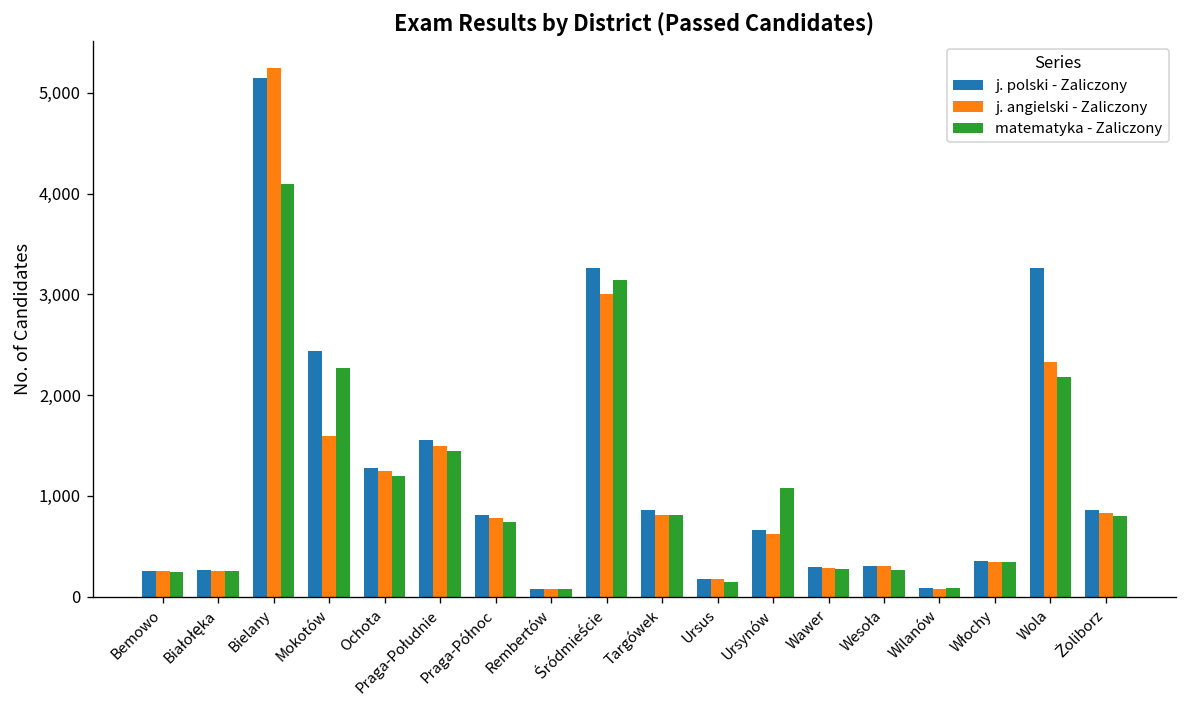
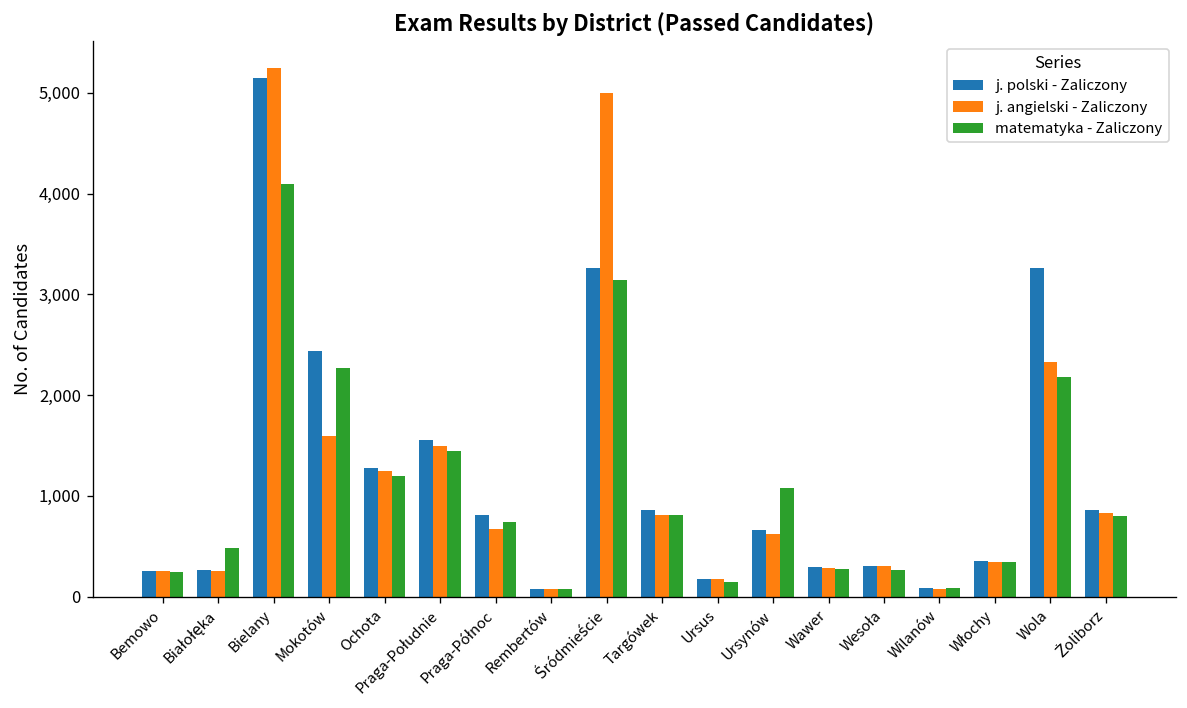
  {
    "j. polski - Zaliczony": {
      "Bemowo": "300",
      "Białołęka": "300",
      "Bielany": "5,200",
      "Mokotów": "2,400",
      "Ochota": "1,300",
      "Praga-Południe": "1,600",
      "Praga-Północ": "800",
      "Rembertów": "100",
      "Śródmieście": "3,300",
      "Targówek": "900",
      "Ursus": "200",
      "Ursynów": "700",
      "Wawer": "300",
      "Wesoła": "300",
      "Wilanów": "100",
      "Włochy": "400",
      "Wola": "3,300",
      "Żoliborz": "900"
    },
    "j. angielski - Zaliczony": {
      "Bemowo": "300",
      "Białołęka": "300",
      "Bielany": "5,300",
      "Mokotów": "1,600",
      "Ochota": "1,200",
      "Praga-Południe": "1,500",
-     "Praga-Północ": "800",
+     "Praga-Północ": "700",
      "Rembertów": "100",
-     "Śródmieście": "3,000",
+     "Śródmieście": "5,000",
      "Targówek": "800",
      "Ursus": "200",
      "Ursynów": "600",
      "Wawer": "300",
      "Wesoła": "300",
      "Wilanów": "100",
      "Włochy": "300",
      "Wola": "2,300",
      "Żoliborz": "800"
    },
    "matematyka - Zaliczony": {
      "Bemowo": "200",
-     "Białołęka": "300",
+     "Białołęka": "500",
      "Bielany": "4,100",
      "Mokotów": "2,300",
      "Ochota": "1,200",
      "Praga-Południe": "1,400",
      "Praga-Północ": "700",
      "Rembertów": "100",
      "Śródmieście": "3,100",
      "Targówek": "800",
      "Ursus": "100",
      "Ursynów": "1,100",
      "Wawer": "300",
      "Wesoła": "300",
      "Wilanów": "100",
      "Włochy": "300",
      "Wola": "2,200",
      "Żoliborz": "800"
    }
  }
